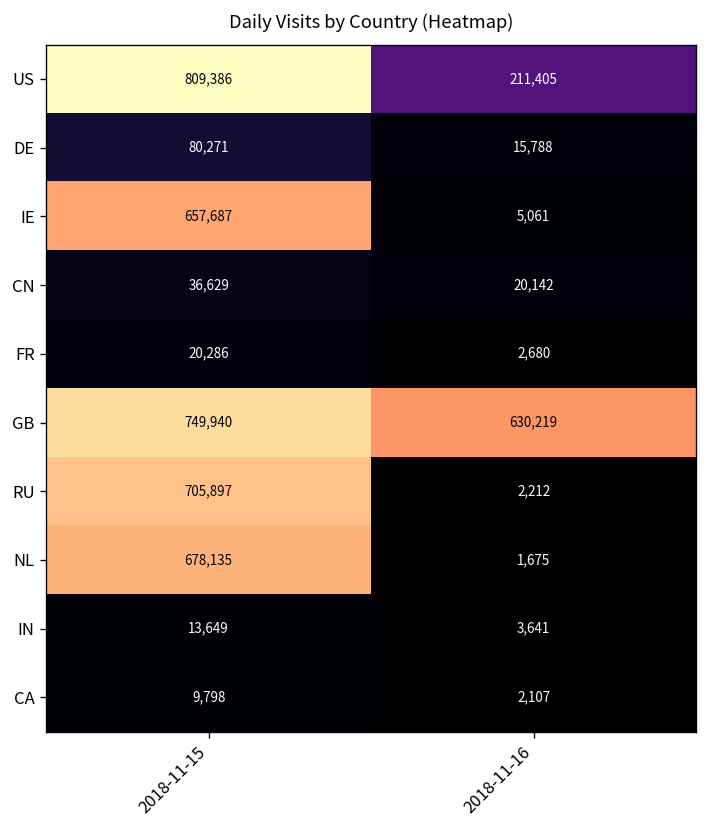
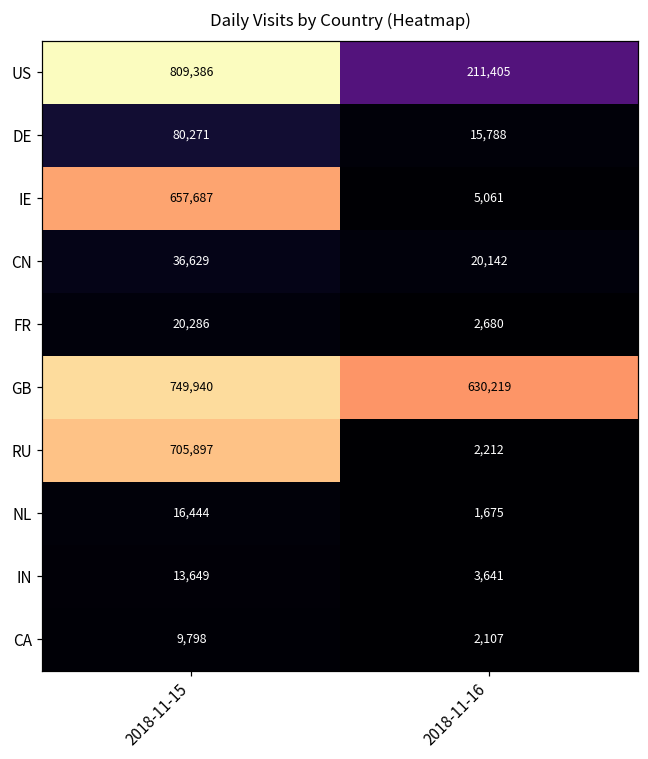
  {
    "US": {
      "2018-11-15": "809,386",
      "2018-11-16": "211,405"
    },
    "DE": {
      "2018-11-15": "80,271",
      "2018-11-16": "15,788"
    },
    "IE": {
      "2018-11-15": "657,687",
      "2018-11-16": "5,061"
    },
    "CN": {
      "2018-11-15": "36,629",
      "2018-11-16": "20,142"
    },
    "FR": {
      "2018-11-15": "20,286",
      "2018-11-16": "2,680"
    },
    "GB": {
      "2018-11-15": "749,940",
      "2018-11-16": "630,219"
    },
    "RU": {
      "2018-11-15": "705,897",
      "2018-11-16": "2,212"
    },
    "NL": {
-     "2018-11-15": "678,135",
+     "2018-11-15": "16,444",
      "2018-11-16": "1,675"
    },
    "IN": {
      "2018-11-15": "13,649",
      "2018-11-16": "3,641"
    },
    "CA": {
      "2018-11-15": "9,798",
      "2018-11-16": "2,107"
    }
  }
